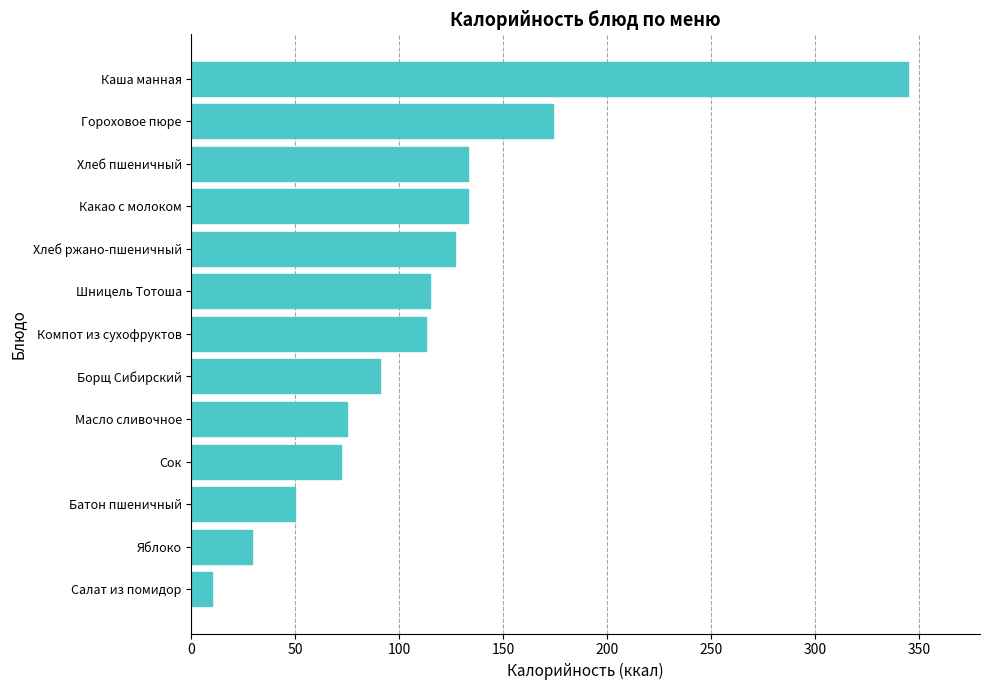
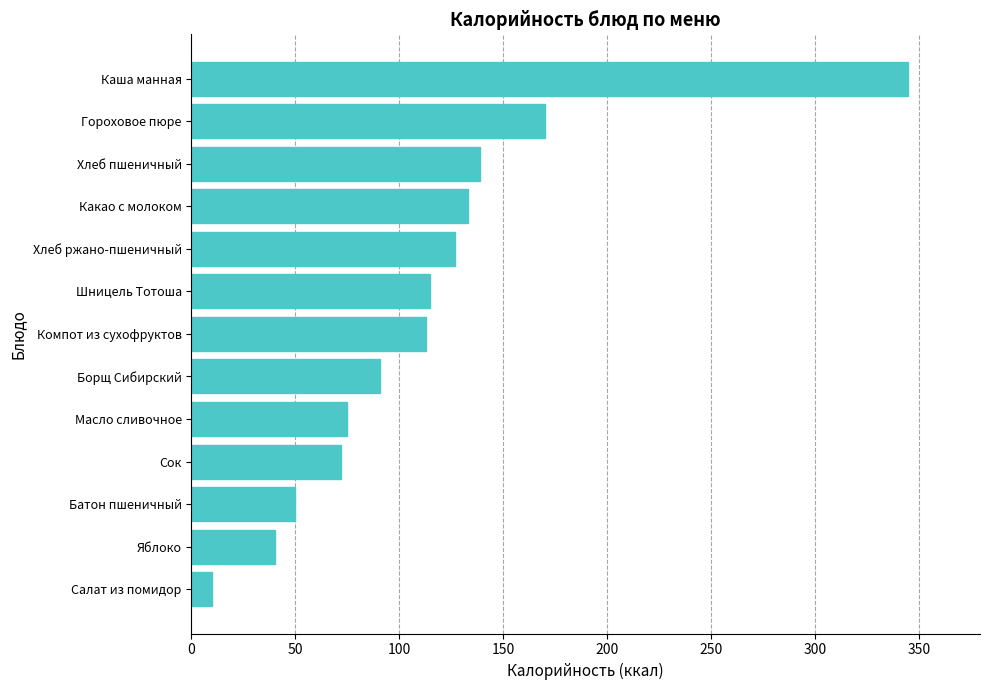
  {
    "Каша манная": 345,
-   "Гороховое пюре": 174,
-   "Хлеб пшеничный": 133,
+   "Гороховое пюре": 170,
+   "Хлеб пшеничный": 139,
    "Какао с молоком": 133,
    "Хлеб ржано-пшеничный": 127,
    "Шницель Тотоша": 115,
    "Компот из сухофруктов": 113,
    "Борщ Сибирский": 91,
    "Масло сливочное": 75,
    "Сок": 72,
    "Батон пшеничный": 50,
-   "Яблоко": 29,
+   "Яблоко": 40,
    "Салат из помидор": 10
  }
